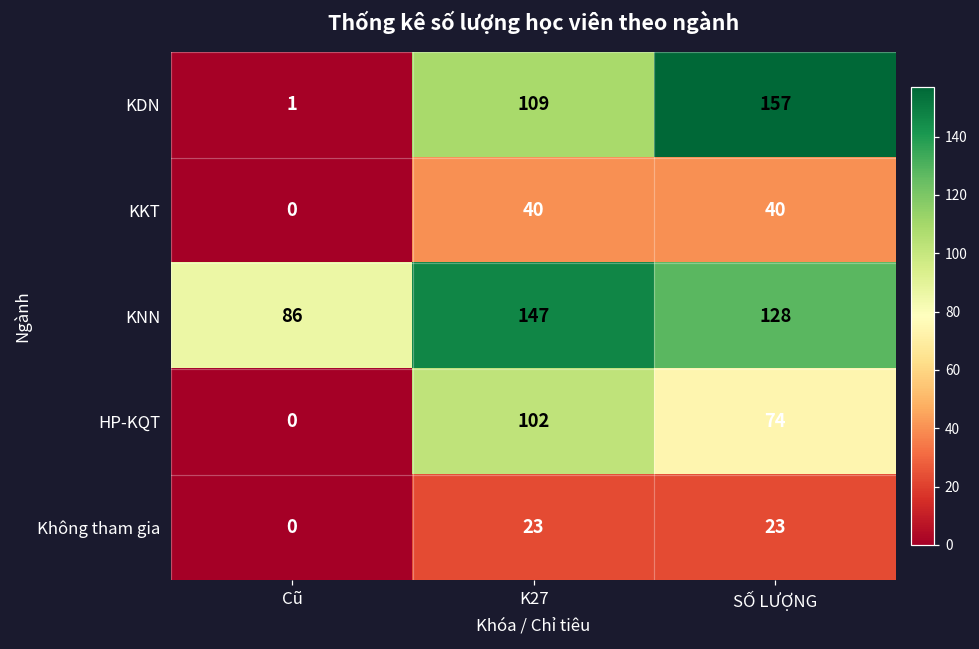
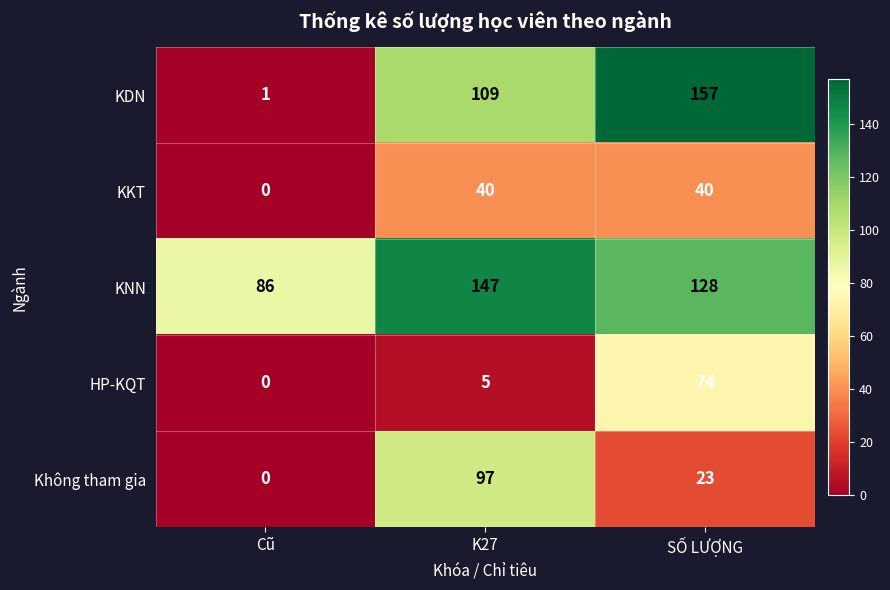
  {
    "KDN": {
      "Cũ": 1,
      "K27": 109,
      "SỐ LƯỢNG": 157
    },
    "KKT": {
      "Cũ": 0,
      "K27": 40,
      "SỐ LƯỢNG": 40
    },
    "KNN": {
      "Cũ": 86,
      "K27": 147,
      "SỐ LƯỢNG": 128
    },
    "HP-KQT": {
      "Cũ": 0,
-     "K27": 102,
+     "K27": 5,
      "SỐ LƯỢNG": 74
    },
    "Không tham gia": {
      "Cũ": 0,
-     "K27": 23,
+     "K27": 97,
      "SỐ LƯỢNG": 23
    }
  }
